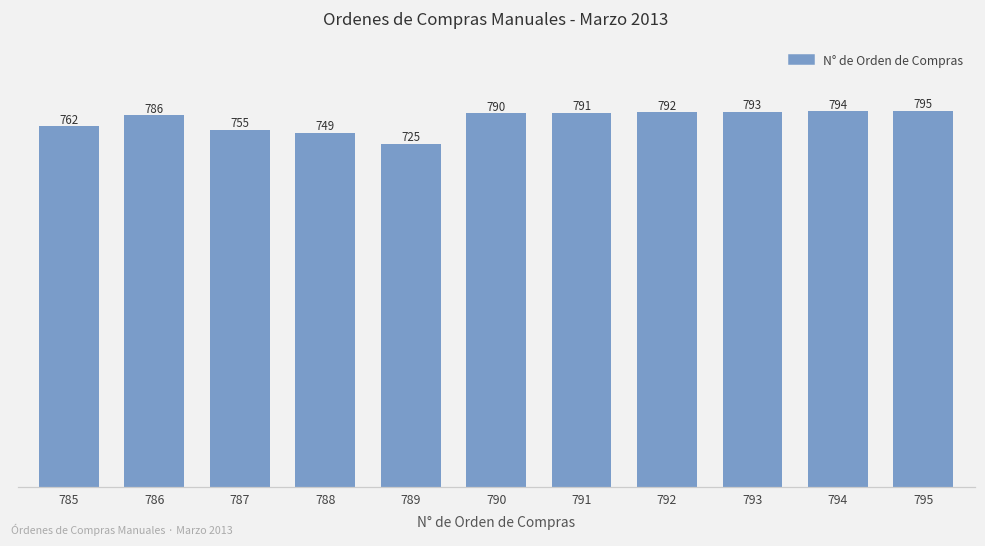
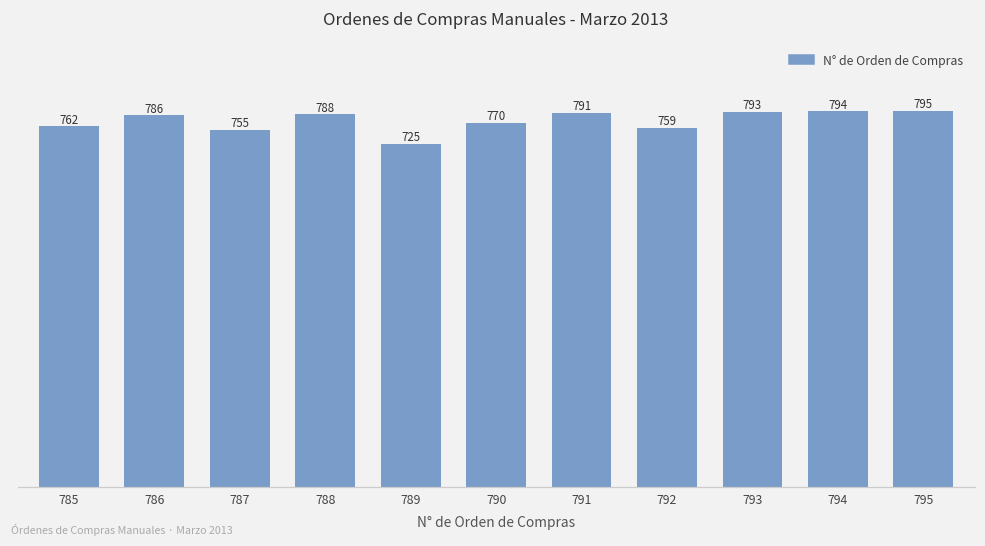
  {
    "785": 762,
    "786": 786,
    "787": 755,
-   "788": 749,
+   "788": 788,
    "789": 725,
-   "790": 790,
+   "790": 770,
    "791": 791,
-   "792": 792,
+   "792": 759,
    "793": 793,
    "794": 794,
    "795": 795
  }
